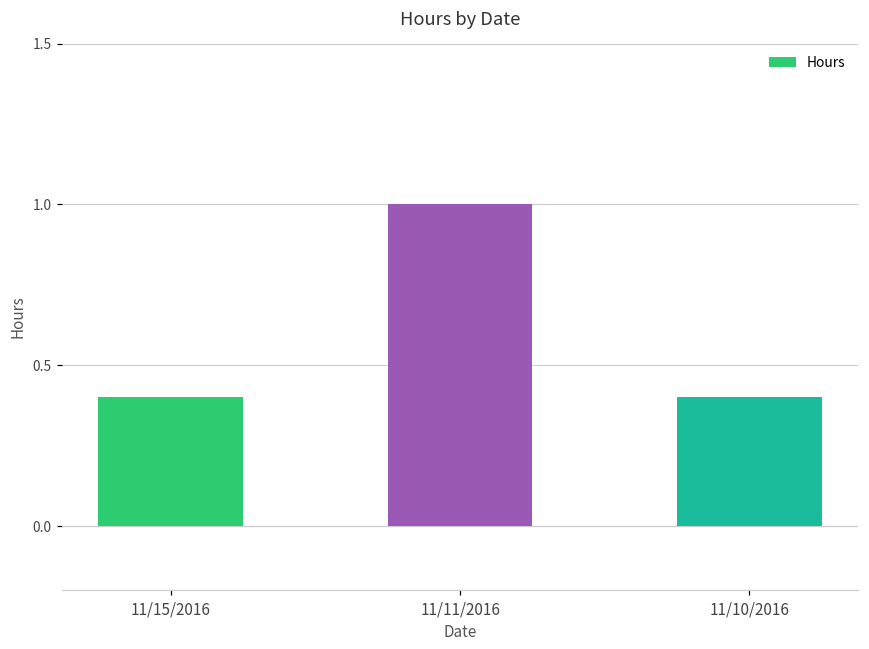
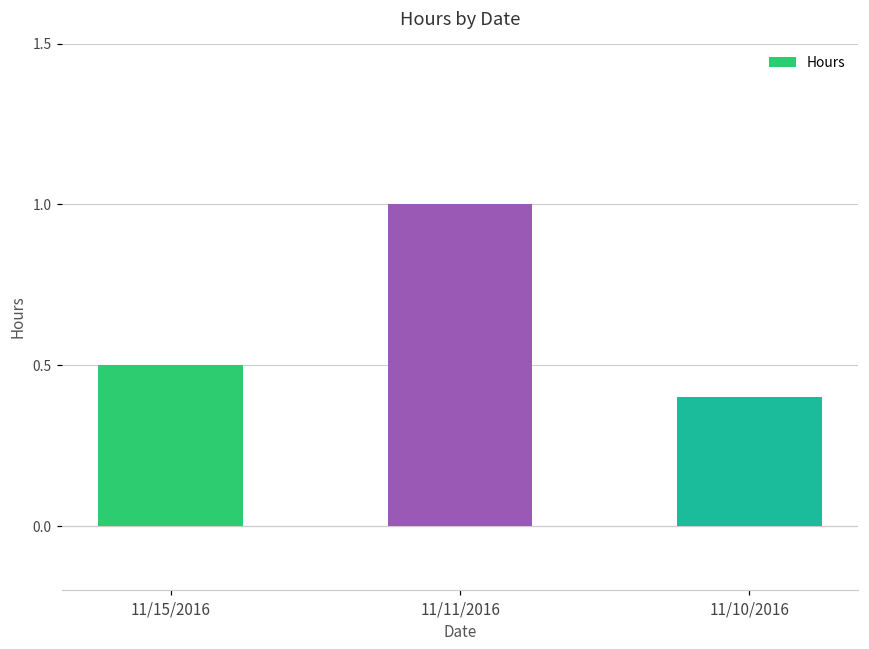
  {
-   "11/15/2016": 0.4,
+   "11/15/2016": 0.5,
    "11/11/2016": 1.0,
    "11/10/2016": 0.4
  }
